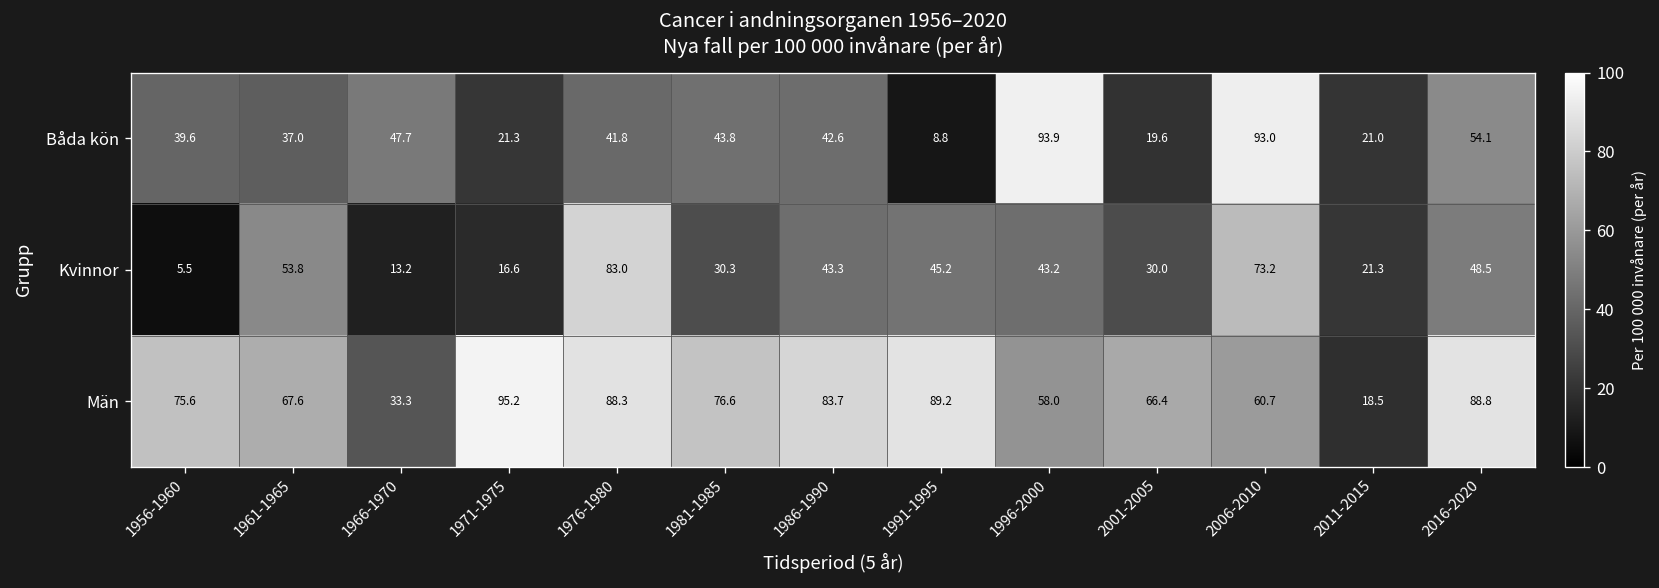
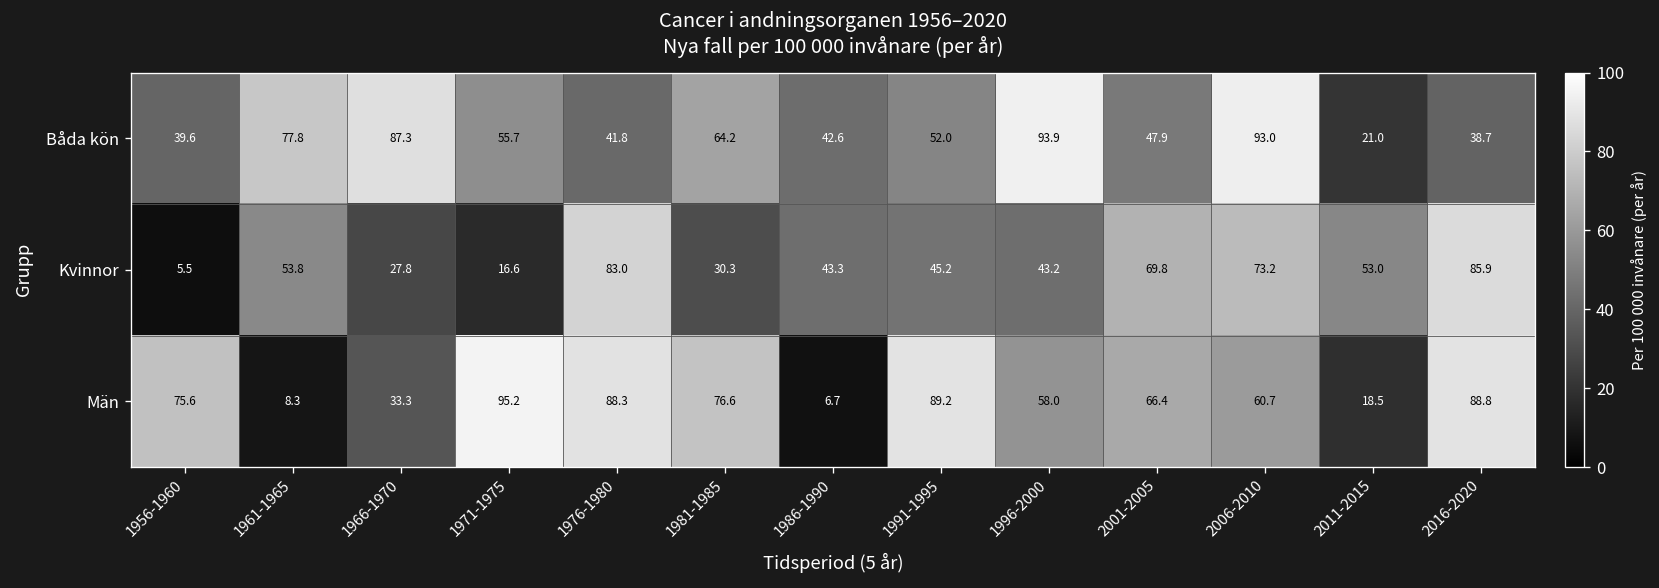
  {
    "Båda kön": {
      "1956-1960": 39.6,
-     "1961-1965": 37.0,
-     "1966-1970": 47.7,
-     "1971-1975": 21.3,
+     "1961-1965": 77.8,
+     "1966-1970": 87.3,
+     "1971-1975": 55.7,
      "1976-1980": 41.8,
-     "1981-1985": 43.8,
+     "1981-1985": 64.2,
      "1986-1990": 42.6,
-     "1991-1995": 8.8,
+     "1991-1995": 52.0,
      "1996-2000": 93.9,
-     "2001-2005": 19.6,
+     "2001-2005": 47.9,
      "2006-2010": 93.0,
      "2011-2015": 21.0,
-     "2016-2020": 54.1
+     "2016-2020": 38.7
    },
    "Kvinnor": {
      "1956-1960": 5.5,
      "1961-1965": 53.8,
-     "1966-1970": 13.2,
+     "1966-1970": 27.8,
      "1971-1975": 16.6,
      "1976-1980": 83.0,
      "1981-1985": 30.3,
      "1986-1990": 43.3,
      "1991-1995": 45.2,
      "1996-2000": 43.2,
-     "2001-2005": 30.0,
+     "2001-2005": 69.8,
      "2006-2010": 73.2,
-     "2011-2015": 21.3,
-     "2016-2020": 48.5
+     "2011-2015": 53.0,
+     "2016-2020": 85.9
    },
    "Män": {
      "1956-1960": 75.6,
-     "1961-1965": 67.6,
+     "1961-1965": 8.3,
      "1966-1970": 33.3,
      "1971-1975": 95.2,
      "1976-1980": 88.3,
      "1981-1985": 76.6,
-     "1986-1990": 83.7,
+     "1986-1990": 6.7,
      "1991-1995": 89.2,
      "1996-2000": 58.0,
      "2001-2005": 66.4,
      "2006-2010": 60.7,
      "2011-2015": 18.5,
      "2016-2020": 88.8
    }
  }
